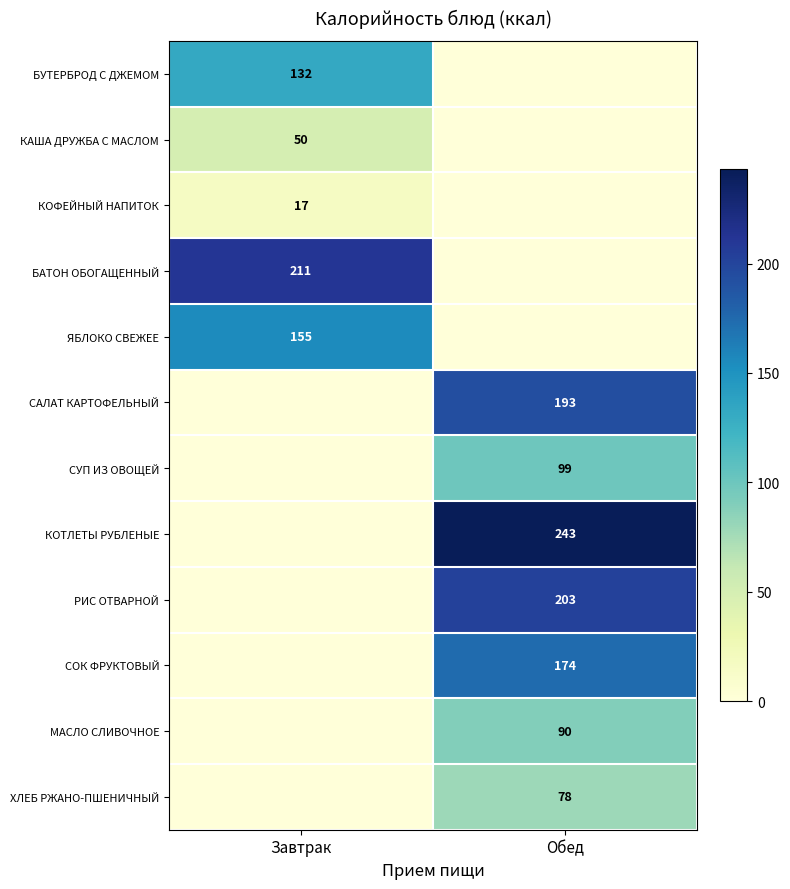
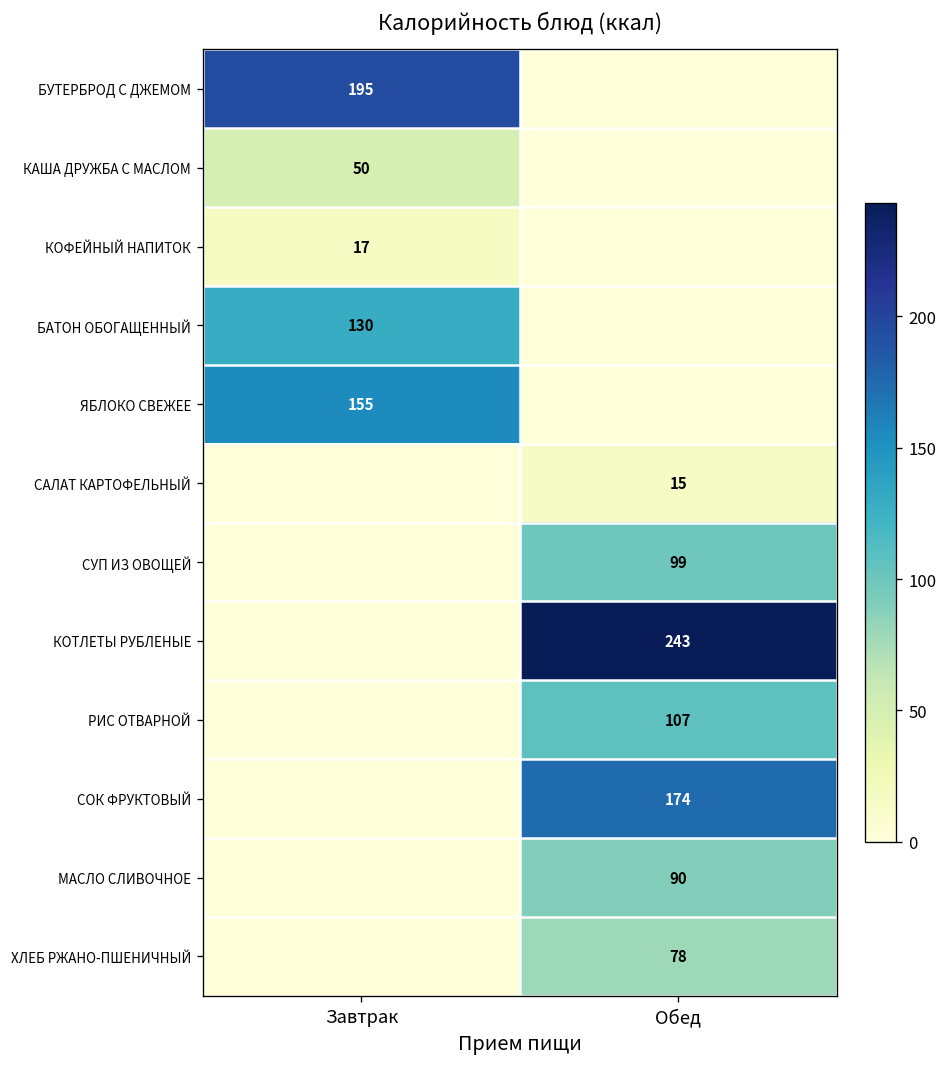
  {
    "БУТЕРБРОД С ДЖЕМОМ": {
-     "Завтрак": 132
+     "Завтрак": 195
    },
    "КАША ДРУЖБА С МАСЛОМ": {
      "Завтрак": 50
    },
    "КОФЕЙНЫЙ НАПИТОК": {
      "Завтрак": 17
    },
    "БАТОН ОБОГАЩЕННЫЙ": {
-     "Завтрак": 211
+     "Завтрак": 130
    },
    "ЯБЛОКО СВЕЖЕЕ": {
      "Завтрак": 155
    },
    "САЛАТ КАРТОФЕЛЬНЫЙ": {
-     "Обед": 193
+     "Обед": 15
    },
    "СУП ИЗ ОВОЩЕЙ": {
      "Обед": 99
    },
    "КОТЛЕТЫ РУБЛЕНЫЕ": {
      "Обед": 243
    },
    "РИС ОТВАРНОЙ": {
-     "Обед": 203
+     "Обед": 107
    },
    "СОК ФРУКТОВЫЙ": {
      "Обед": 174
    },
    "МАСЛО СЛИВОЧНОЕ": {
      "Обед": 90
    },
    "ХЛЕБ РЖАНО-ПШЕНИЧНЫЙ": {
      "Обед": 78
    }
  }
